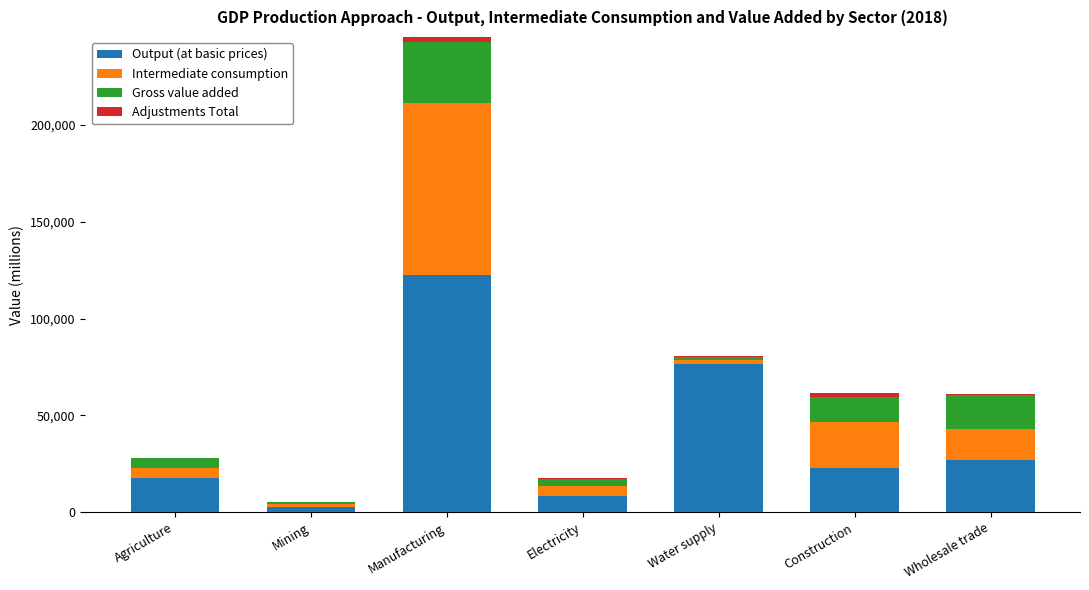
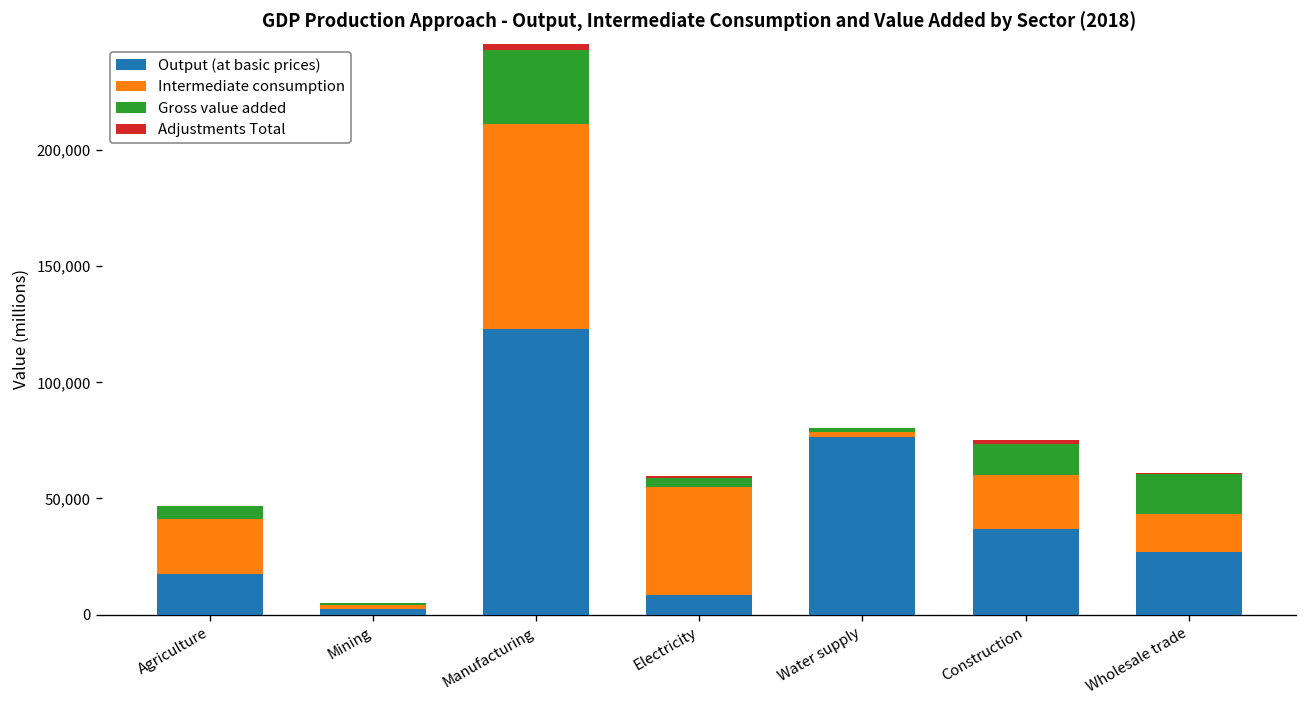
  {
    "Output (at basic prices)": {
      "Agriculture": "18,000",
      "Mining": "3,000",
      "Manufacturing": "123,000",
      "Electricity": "9,000",
      "Water supply": "76,000",
-     "Construction": "23,000",
+     "Construction": "37,000",
      "Wholesale trade": "27,000"
    },
    "Intermediate consumption": {
-     "Agriculture": "5,000",
+     "Agriculture": "24,000",
      "Mining": "2,000",
      "Manufacturing": "89,000",
-     "Electricity": "5,000",
+     "Electricity": "47,000",
      "Water supply": "2,000",
      "Construction": "24,000",
      "Wholesale trade": "16,000"
    },
    "Gross value added": {
      "Agriculture": "5,000",
      "Manufacturing": "34,000",
      "Electricity": "4,000",
      "Water supply": "2,000",
      "Construction": "13,000",
      "Wholesale trade": "17,000"
    },
    "Adjustments Total": {
      "Construction": "2,000"
    }
  }
